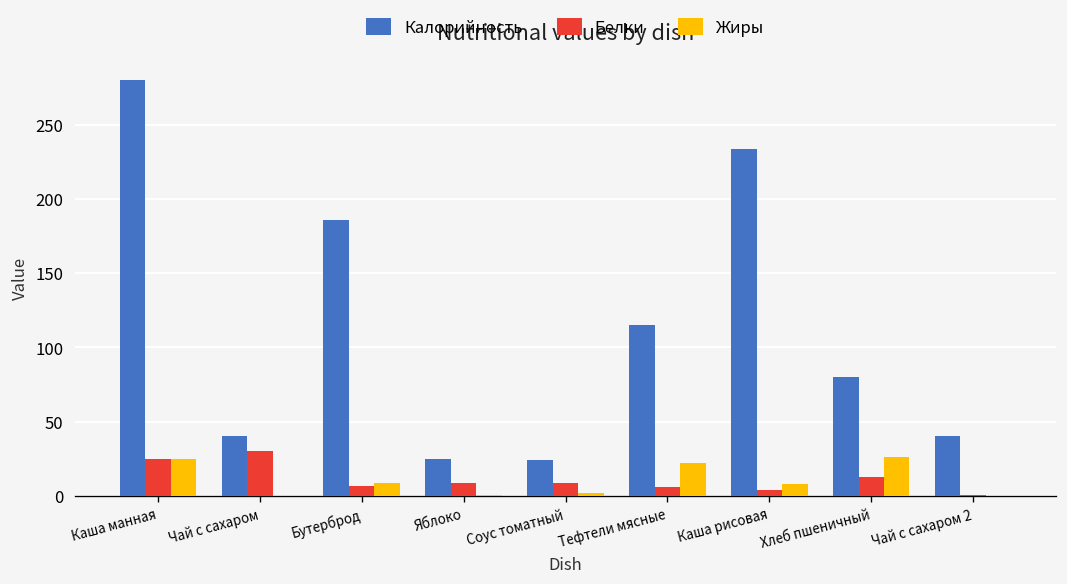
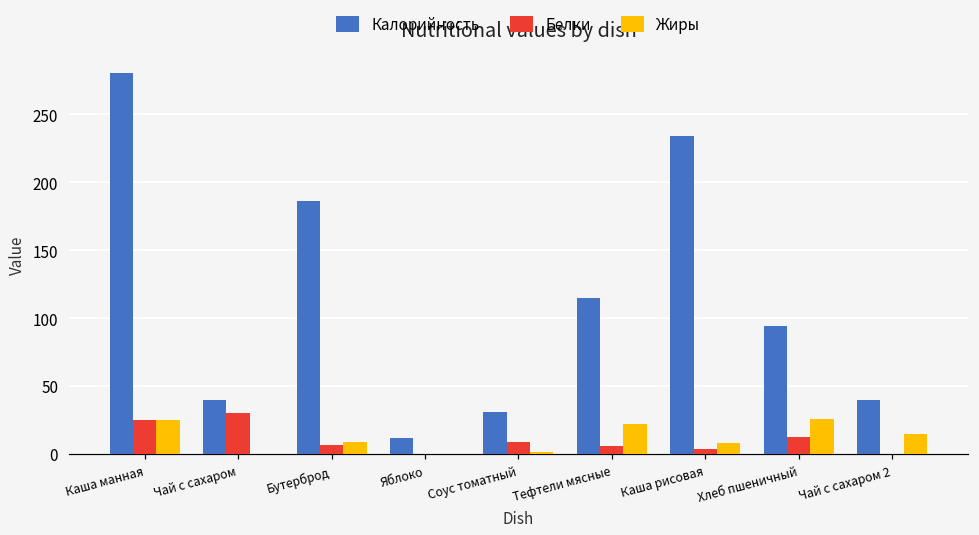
  {
    "Калорийность": {
      "Каша манная": 280,
      "Чай с сахаром": 40,
      "Бутерброд": 186,
-     "Яблоко": 25,
-     "Соус томатный": 24,
+     "Яблоко": 12,
+     "Соус томатный": 31,
      "Тефтели мясные": 115,
      "Каша рисовая": 234,
-     "Хлеб пшеничный": 80,
+     "Хлеб пшеничный": 94,
      "Чай с сахаром 2": 40
    },
    "Белки": {
      "Каша манная": 25,
      "Чай с сахаром": 30,
      "Бутерброд": 7,
-     "Яблоко": 8,
+     "Яблоко": 0,
      "Соус томатный": 9,
      "Тефтели мясные": 6,
      "Каша рисовая": 4,
      "Хлеб пшеничный": 13
    },
    "Жиры": {
      "Каша манная": 25,
      "Бутерброд": 9,
      "Тефтели мясные": 22,
      "Каша рисовая": 8,
      "Хлеб пшеничный": 26,
-     "Чай с сахаром 2": 0
+     "Чай с сахаром 2": 15
    }
  }
